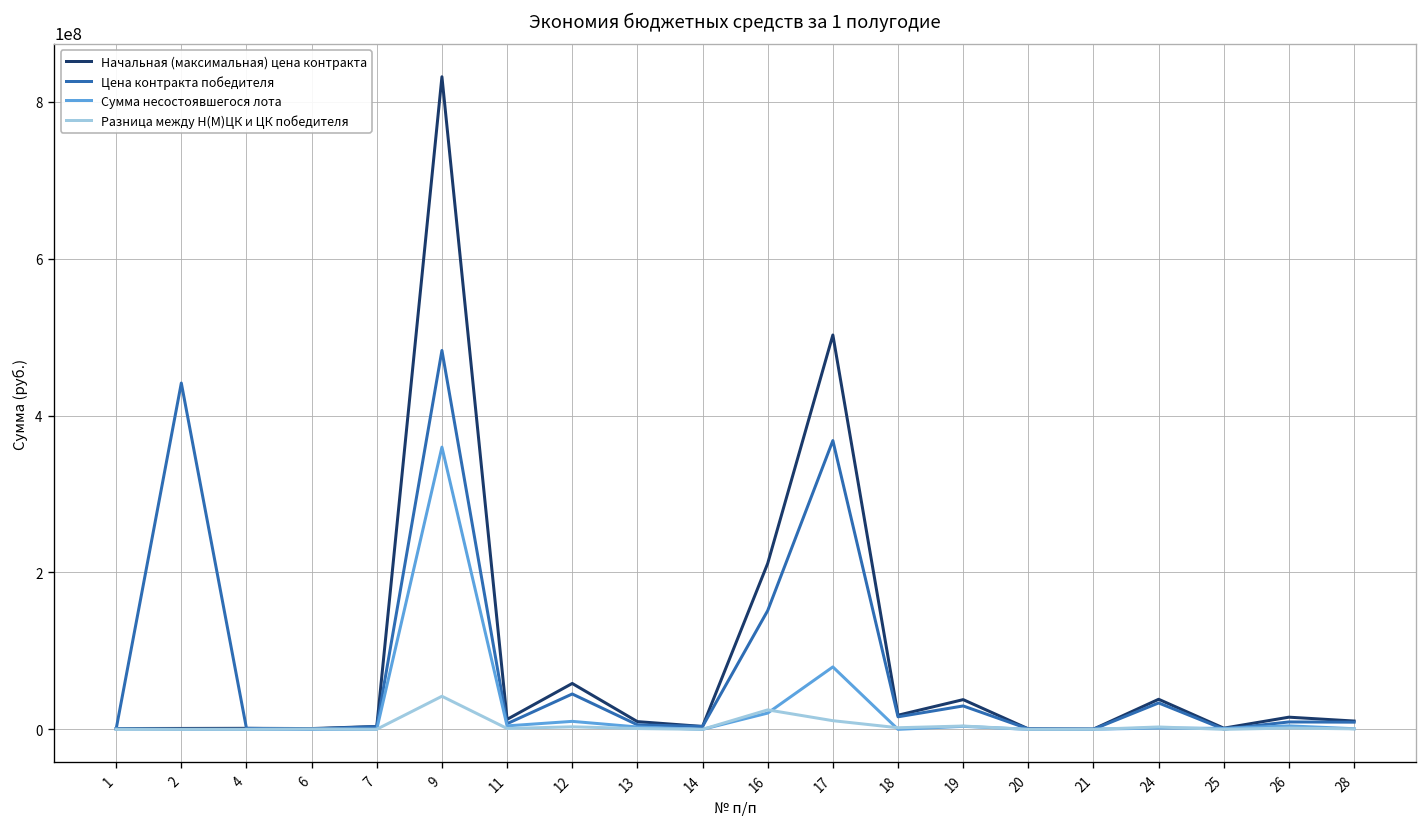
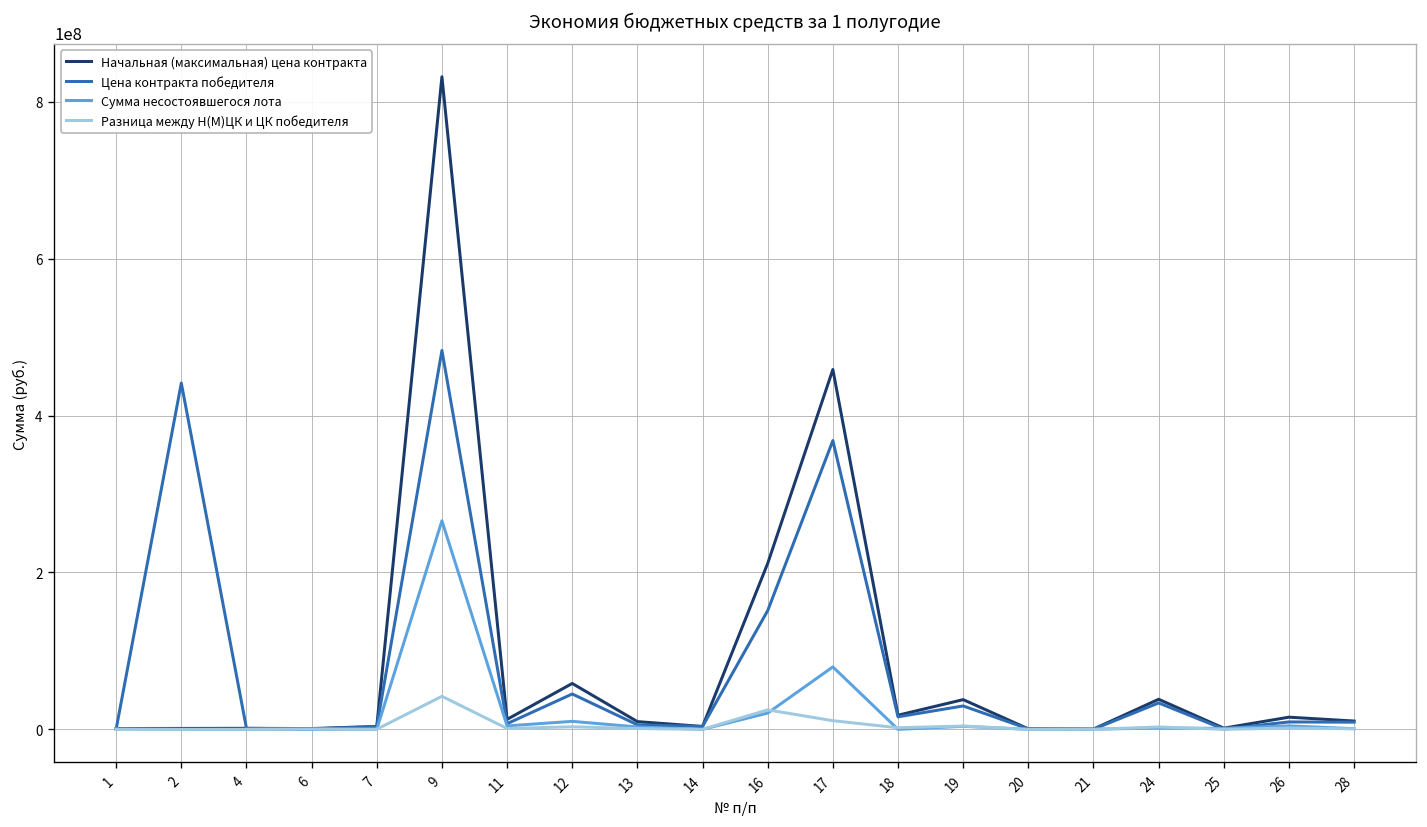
  {
    "Начальная (максимальная) цена контракта": {
      "9": 830000000,
      "11": 10000000,
      "12": 60000000,
      "13": 10000000,
      "16": 210000000,
-     "17": 500000000,
+     "17": 460000000,
      "19": 40000000,
      "24": 40000000,
      "26": 20000000
    },
    "Цена контракта победителя": {
      "2": 440000000,
      "9": 480000000,
      "12": 50000000,
      "16": 150000000,
      "17": 370000000,
      "19": 30000000,
      "24": 30000000,
      "26": 10000000
    },
    "Сумма несостоявшегося лота": {
-     "9": 360000000,
+     "9": 270000000,
      "12": 10000000,
      "16": 20000000,
      "17": 80000000
    },
    "Разница между Н(М)ЦК и ЦК победителя": {
      "9": 40000000,
      "12": 0,
      "16": 20000000,
      "17": 10000000
    }
  }
